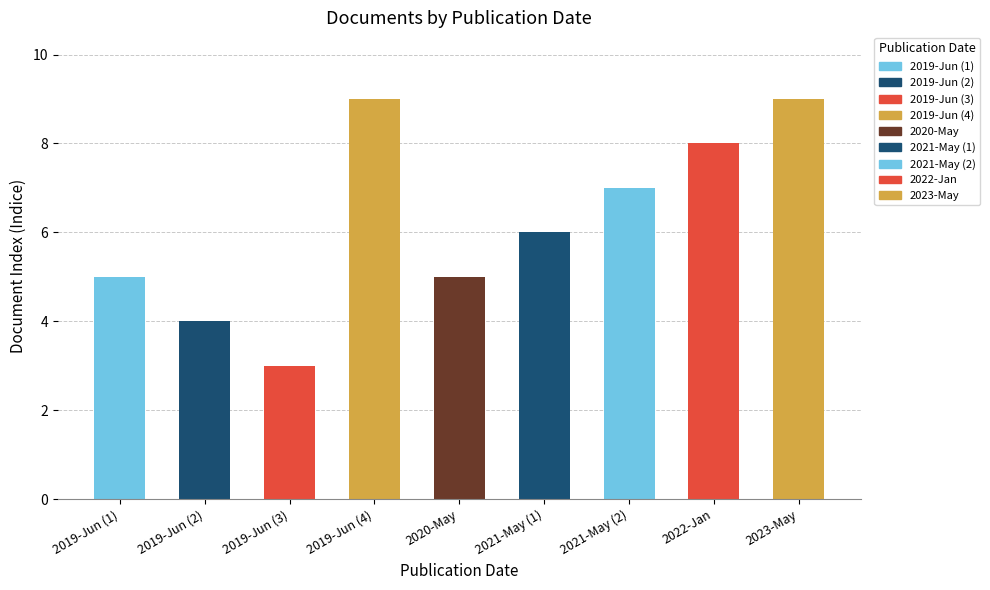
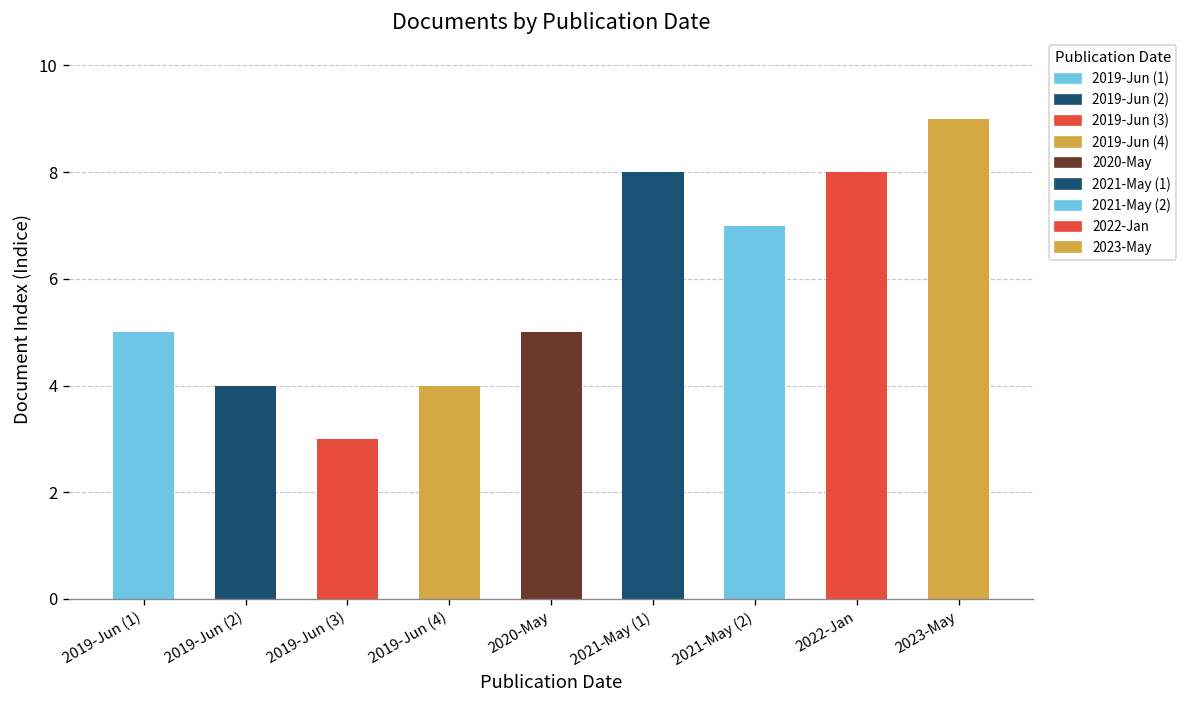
  {
    "2019-Jun (1)": 5,
    "2019-Jun (2)": 4,
    "2019-Jun (3)": 3,
-   "2019-Jun (4)": 9,
+   "2019-Jun (4)": 4,
    "2020-May": 5,
-   "2021-May (1)": 6,
+   "2021-May (1)": 8,
    "2021-May (2)": 7,
    "2022-Jan": 8,
    "2023-May": 9
  }
